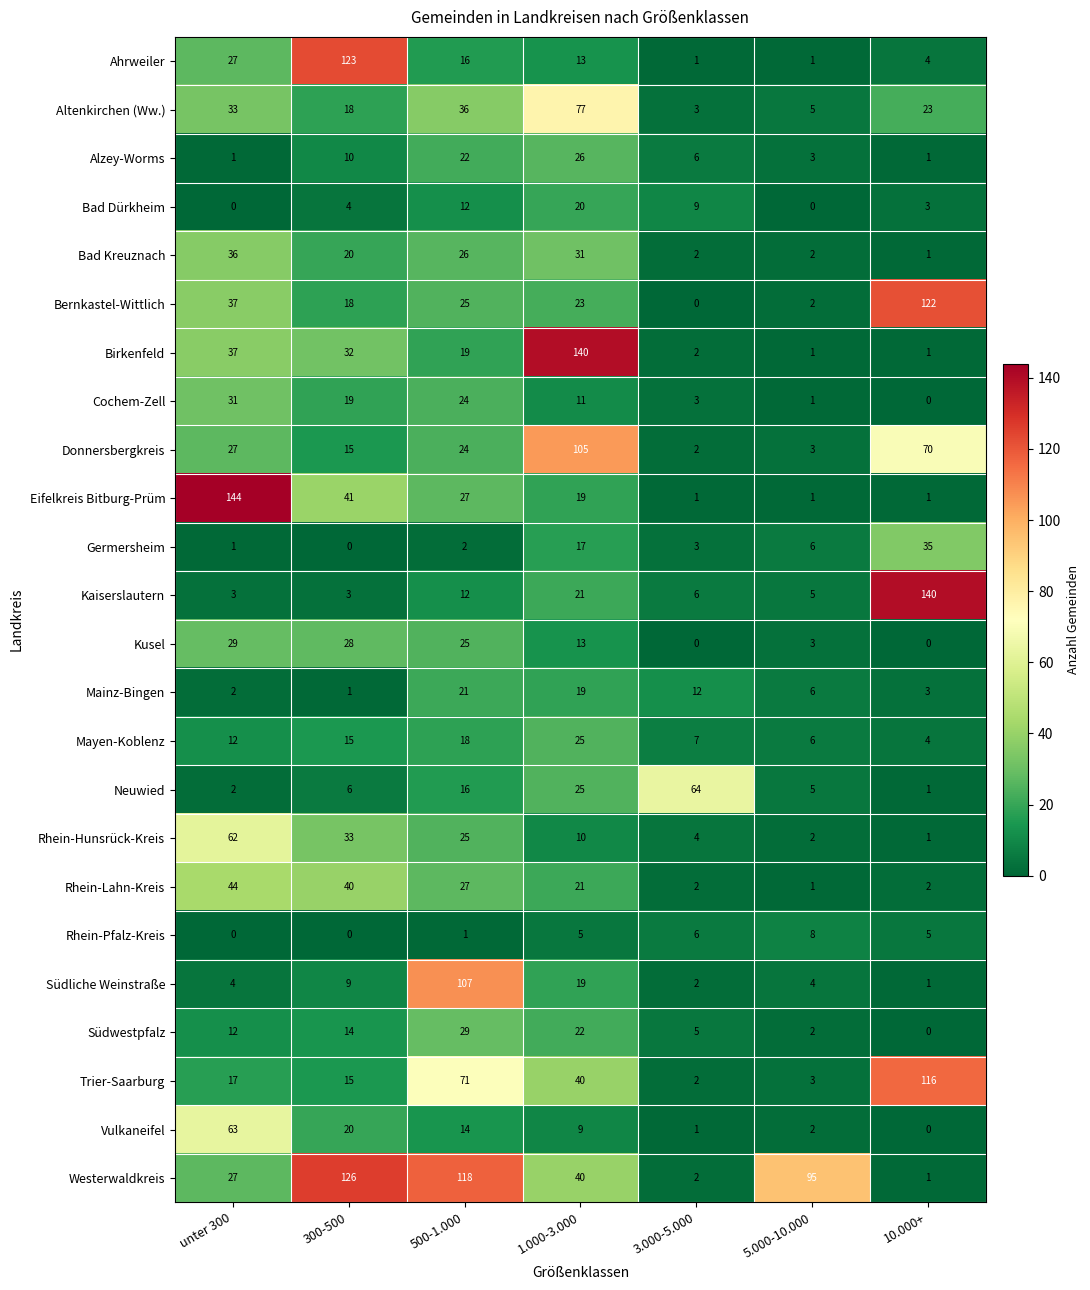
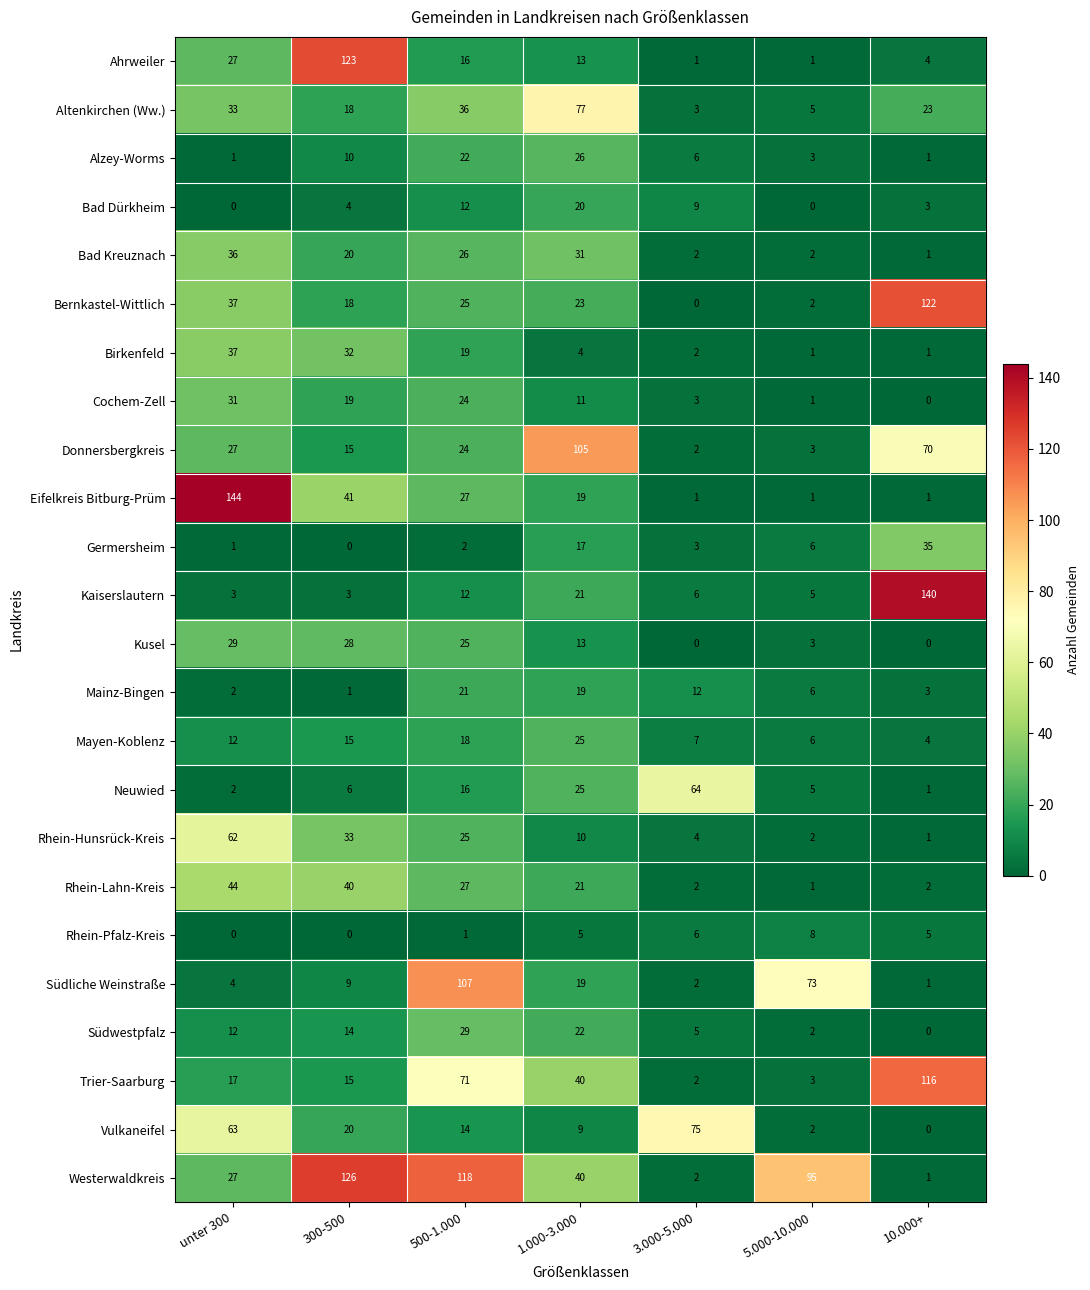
  {
    "Ahrweiler": {
      "unter 300": 27,
      "300-500": 123,
      "500-1.000": 16,
      "1.000-3.000": 13,
      "3.000-5.000": 1,
      "5.000-10.000": 1,
      "10.000+": 4
    },
    "Altenkirchen (Ww.)": {
      "unter 300": 33,
      "300-500": 18,
      "500-1.000": 36,
      "1.000-3.000": 77,
      "3.000-5.000": 3,
      "5.000-10.000": 5,
      "10.000+": 23
    },
    "Alzey-Worms": {
      "unter 300": 1,
      "300-500": 10,
      "500-1.000": 22,
      "1.000-3.000": 26,
      "3.000-5.000": 6,
      "5.000-10.000": 3,
      "10.000+": 1
    },
    "Bad Dürkheim": {
      "unter 300": 0,
      "300-500": 4,
      "500-1.000": 12,
      "1.000-3.000": 20,
      "3.000-5.000": 9,
      "5.000-10.000": 0,
      "10.000+": 3
    },
    "Bad Kreuznach": {
      "unter 300": 36,
      "300-500": 20,
      "500-1.000": 26,
      "1.000-3.000": 31,
      "3.000-5.000": 2,
      "5.000-10.000": 2,
      "10.000+": 1
    },
    "Bernkastel-Wittlich": {
      "unter 300": 37,
      "300-500": 18,
      "500-1.000": 25,
      "1.000-3.000": 23,
      "3.000-5.000": 0,
      "5.000-10.000": 2,
      "10.000+": 122
    },
    "Birkenfeld": {
      "unter 300": 37,
      "300-500": 32,
      "500-1.000": 19,
-     "1.000-3.000": 140,
+     "1.000-3.000": 4,
      "3.000-5.000": 2,
      "5.000-10.000": 1,
      "10.000+": 1
    },
    "Cochem-Zell": {
      "unter 300": 31,
      "300-500": 19,
      "500-1.000": 24,
      "1.000-3.000": 11,
      "3.000-5.000": 3,
      "5.000-10.000": 1,
      "10.000+": 0
    },
    "Donnersbergkreis": {
      "unter 300": 27,
      "300-500": 15,
      "500-1.000": 24,
      "1.000-3.000": 105,
      "3.000-5.000": 2,
      "5.000-10.000": 3,
      "10.000+": 70
    },
    "Eifelkreis Bitburg-Prüm": {
      "unter 300": 144,
      "300-500": 41,
      "500-1.000": 27,
      "1.000-3.000": 19,
      "3.000-5.000": 1,
      "5.000-10.000": 1,
      "10.000+": 1
    },
    "Germersheim": {
      "unter 300": 1,
      "300-500": 0,
      "500-1.000": 2,
      "1.000-3.000": 17,
      "3.000-5.000": 3,
      "5.000-10.000": 6,
      "10.000+": 35
    },
    "Kaiserslautern": {
      "unter 300": 3,
      "300-500": 3,
      "500-1.000": 12,
      "1.000-3.000": 21,
      "3.000-5.000": 6,
      "5.000-10.000": 5,
      "10.000+": 140
    },
    "Kusel": {
      "unter 300": 29,
      "300-500": 28,
      "500-1.000": 25,
      "1.000-3.000": 13,
      "3.000-5.000": 0,
      "5.000-10.000": 3,
      "10.000+": 0
    },
    "Mainz-Bingen": {
      "unter 300": 2,
      "300-500": 1,
      "500-1.000": 21,
      "1.000-3.000": 19,
      "3.000-5.000": 12,
      "5.000-10.000": 6,
      "10.000+": 3
    },
    "Mayen-Koblenz": {
      "unter 300": 12,
      "300-500": 15,
      "500-1.000": 18,
      "1.000-3.000": 25,
      "3.000-5.000": 7,
      "5.000-10.000": 6,
      "10.000+": 4
    },
    "Neuwied": {
      "unter 300": 2,
      "300-500": 6,
      "500-1.000": 16,
      "1.000-3.000": 25,
      "3.000-5.000": 64,
      "5.000-10.000": 5,
      "10.000+": 1
    },
    "Rhein-Hunsrück-Kreis": {
      "unter 300": 62,
      "300-500": 33,
      "500-1.000": 25,
      "1.000-3.000": 10,
      "3.000-5.000": 4,
      "5.000-10.000": 2,
      "10.000+": 1
    },
    "Rhein-Lahn-Kreis": {
      "unter 300": 44,
      "300-500": 40,
      "500-1.000": 27,
      "1.000-3.000": 21,
      "3.000-5.000": 2,
      "5.000-10.000": 1,
      "10.000+": 2
    },
    "Rhein-Pfalz-Kreis": {
      "unter 300": 0,
      "300-500": 0,
      "500-1.000": 1,
      "1.000-3.000": 5,
      "3.000-5.000": 6,
      "5.000-10.000": 8,
      "10.000+": 5
    },
    "Südliche Weinstraße": {
      "unter 300": 4,
      "300-500": 9,
      "500-1.000": 107,
      "1.000-3.000": 19,
      "3.000-5.000": 2,
-     "5.000-10.000": 4,
+     "5.000-10.000": 73,
      "10.000+": 1
    },
    "Südwestpfalz": {
      "unter 300": 12,
      "300-500": 14,
      "500-1.000": 29,
      "1.000-3.000": 22,
      "3.000-5.000": 5,
      "5.000-10.000": 2,
      "10.000+": 0
    },
    "Trier-Saarburg": {
      "unter 300": 17,
      "300-500": 15,
      "500-1.000": 71,
      "1.000-3.000": 40,
      "3.000-5.000": 2,
      "5.000-10.000": 3,
      "10.000+": 116
    },
    "Vulkaneifel": {
      "unter 300": 63,
      "300-500": 20,
      "500-1.000": 14,
      "1.000-3.000": 9,
-     "3.000-5.000": 1,
+     "3.000-5.000": 75,
      "5.000-10.000": 2,
      "10.000+": 0
    },
    "Westerwaldkreis": {
      "unter 300": 27,
      "300-500": 126,
      "500-1.000": 118,
      "1.000-3.000": 40,
      "3.000-5.000": 2,
      "5.000-10.000": 95,
      "10.000+": 1
    }
  }
